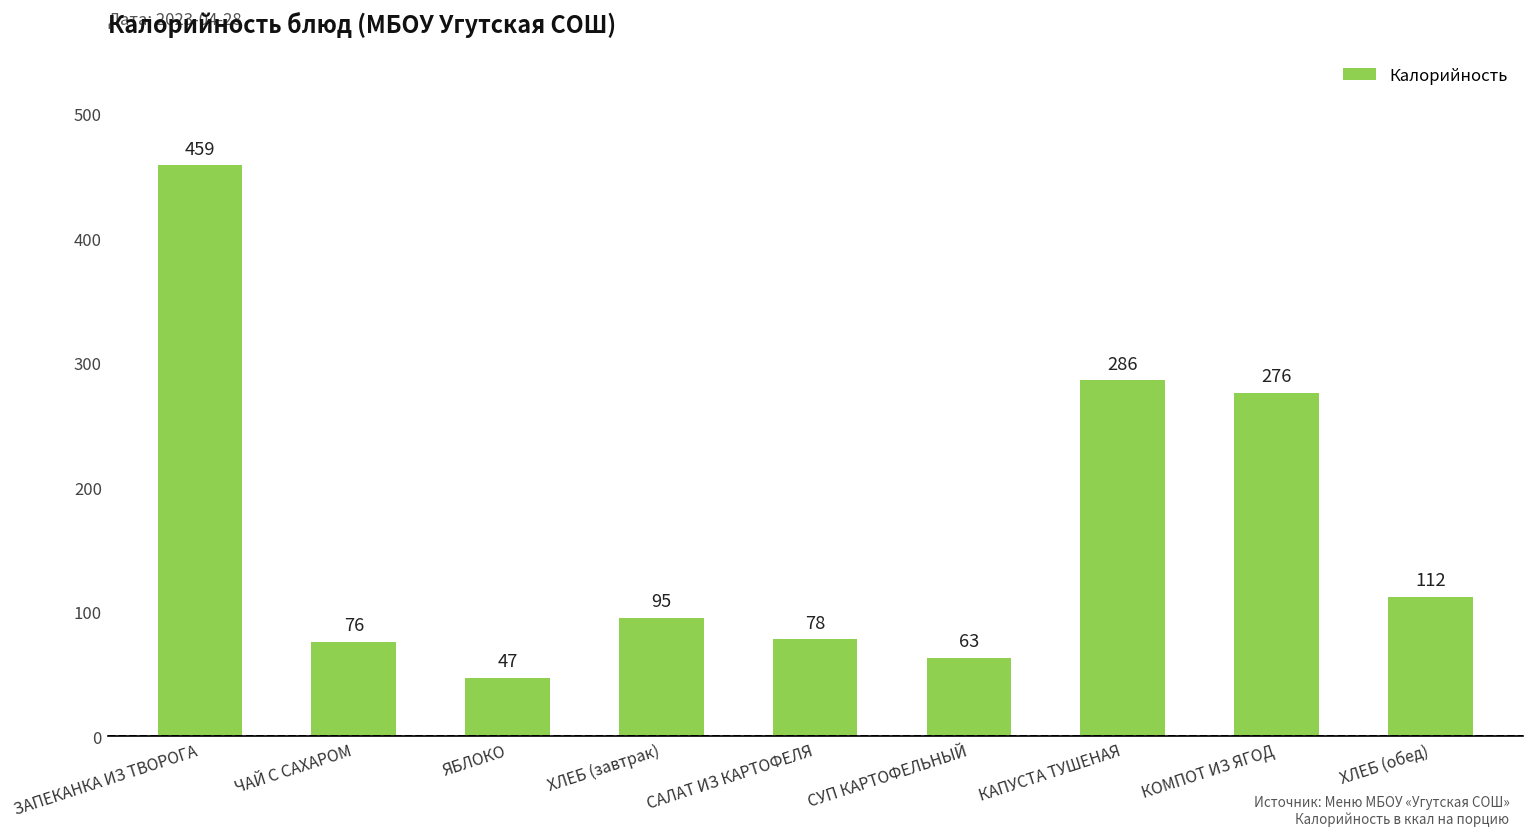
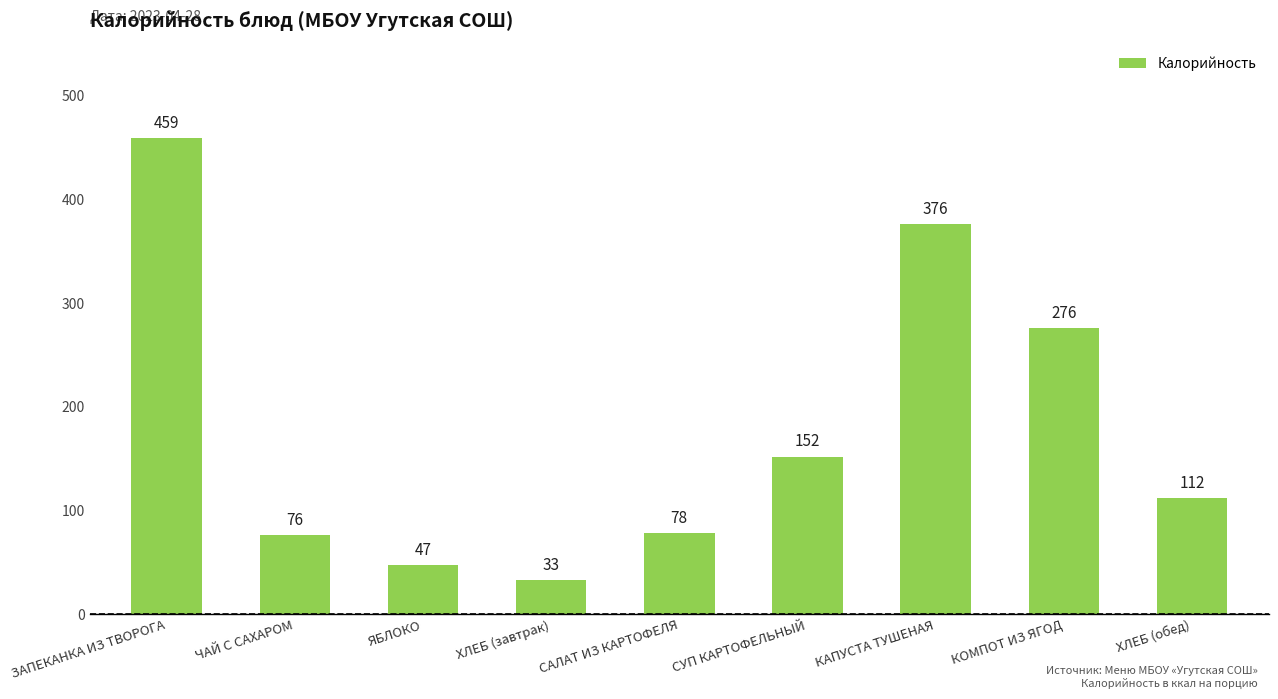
  {
    "ЗАПЕКАНКА ИЗ ТВОРОГА": 459,
    "ЧАЙ С САХАРОМ": 76,
    "ЯБЛОКО": 47,
-   "ХЛЕБ (завтрак)": 95,
+   "ХЛЕБ (завтрак)": 33,
    "САЛАТ ИЗ КАРТОФЕЛЯ": 78,
-   "СУП КАРТОФЕЛЬНЫЙ": 63,
-   "КАПУСТА ТУШЕНАЯ": 286,
+   "СУП КАРТОФЕЛЬНЫЙ": 152,
+   "КАПУСТА ТУШЕНАЯ": 376,
    "КОМПОТ ИЗ ЯГОД": 276,
    "ХЛЕБ (обед)": 112
  }
